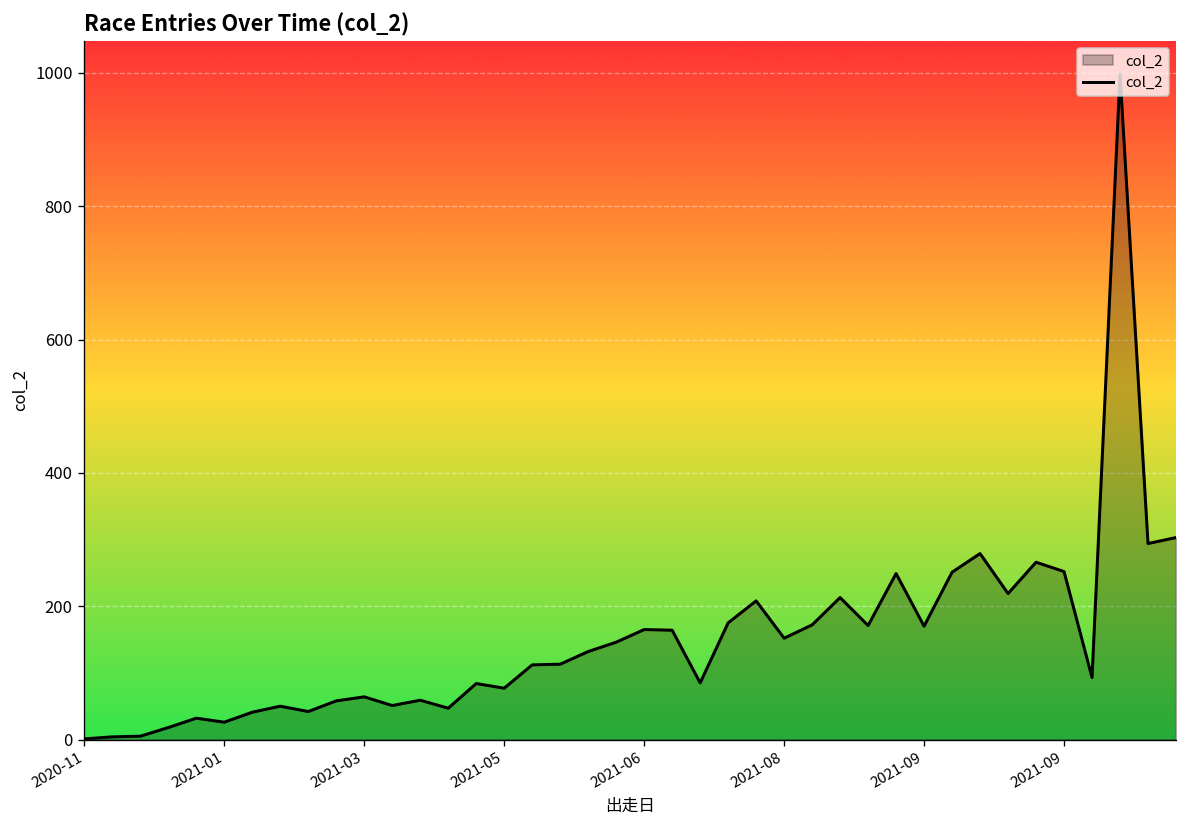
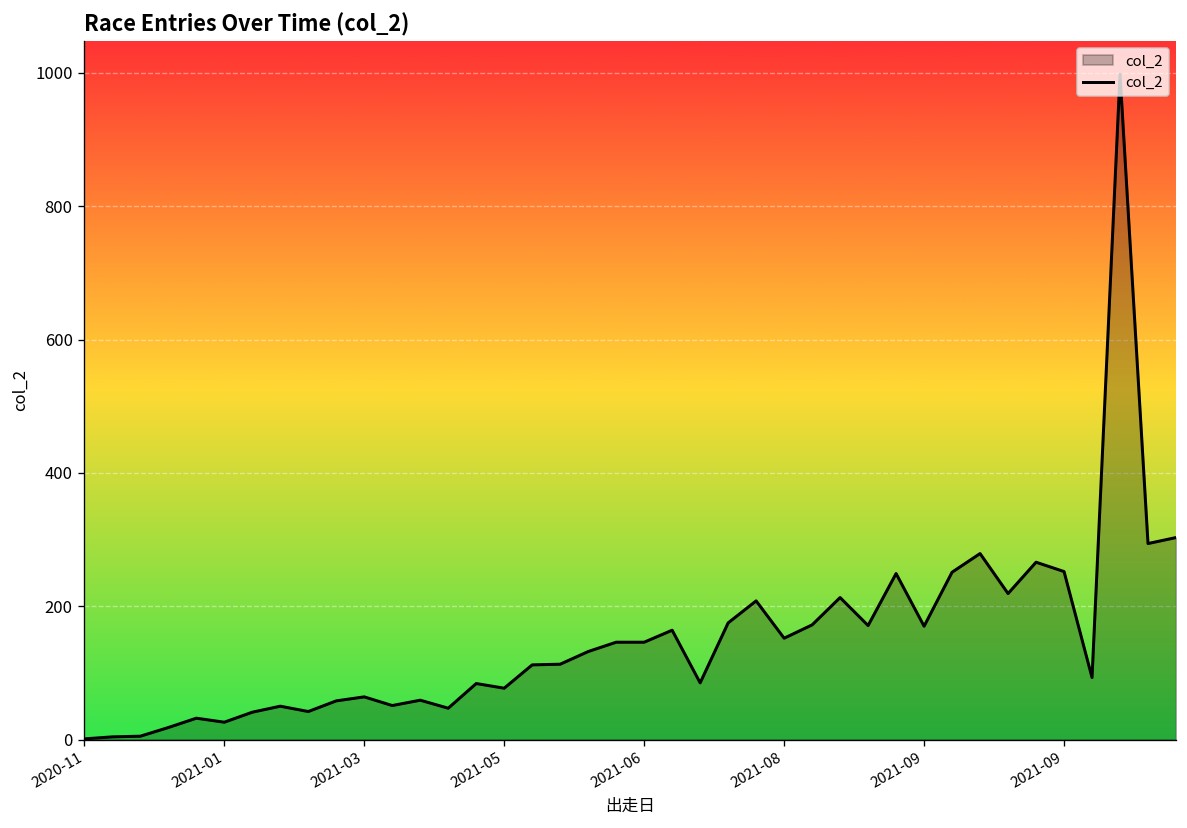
  {
    "2020-11": 0,
    "2021-01": 30,
    "2021-03": 60,
    "2021-05": 80,
-   "2021-06": 170,
+   "2021-06": 150,
    "2021-08": 150
  }
